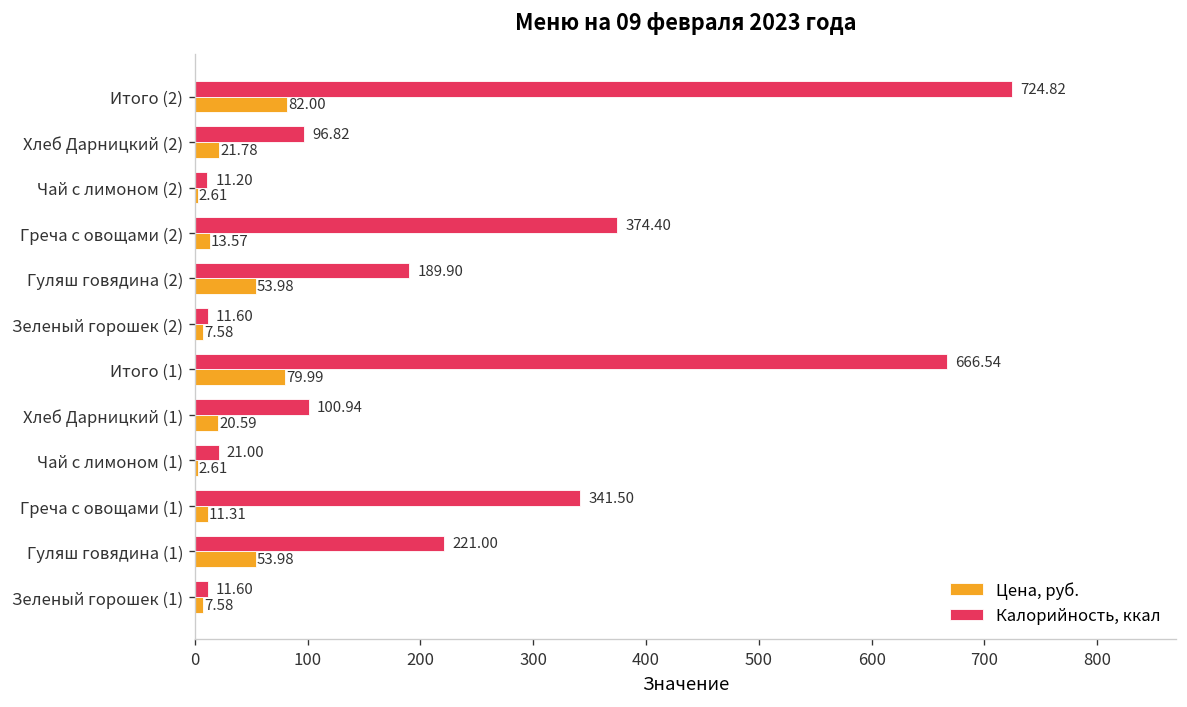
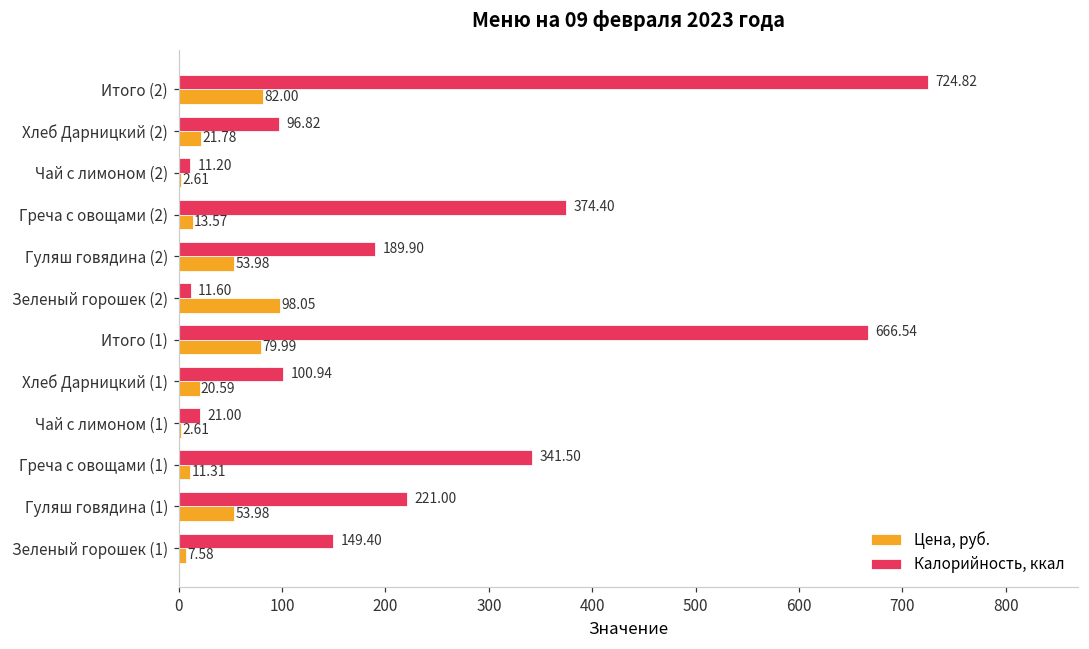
  {
    "Цена, руб.": {
      "Итого (2)": 82.00,
      "Хлеб Дарницкий (2)": 21.78,
      "Чай с лимоном (2)": 2.61,
      "Греча с овощами (2)": 13.57,
      "Гуляш говядина (2)": 53.98,
-     "Зеленый горошек (2)": 7.58,
+     "Зеленый горошек (2)": 98.05,
      "Итого (1)": 79.99,
      "Хлеб Дарницкий (1)": 20.59,
      "Чай с лимоном (1)": 2.61,
      "Греча с овощами (1)": 11.31,
      "Гуляш говядина (1)": 53.98,
      "Зеленый горошек (1)": 7.58
    },
    "Калорийность, ккал": {
      "Итого (2)": 724.82,
      "Хлеб Дарницкий (2)": 96.82,
      "Чай с лимоном (2)": 11.20,
      "Греча с овощами (2)": 374.40,
      "Гуляш говядина (2)": 189.90,
      "Зеленый горошек (2)": 11.60,
      "Итого (1)": 666.54,
      "Хлеб Дарницкий (1)": 100.94,
      "Чай с лимоном (1)": 21.00,
      "Греча с овощами (1)": 341.50,
      "Гуляш говядина (1)": 221.00,
-     "Зеленый горошек (1)": 11.60
+     "Зеленый горошек (1)": 149.40
    }
  }
